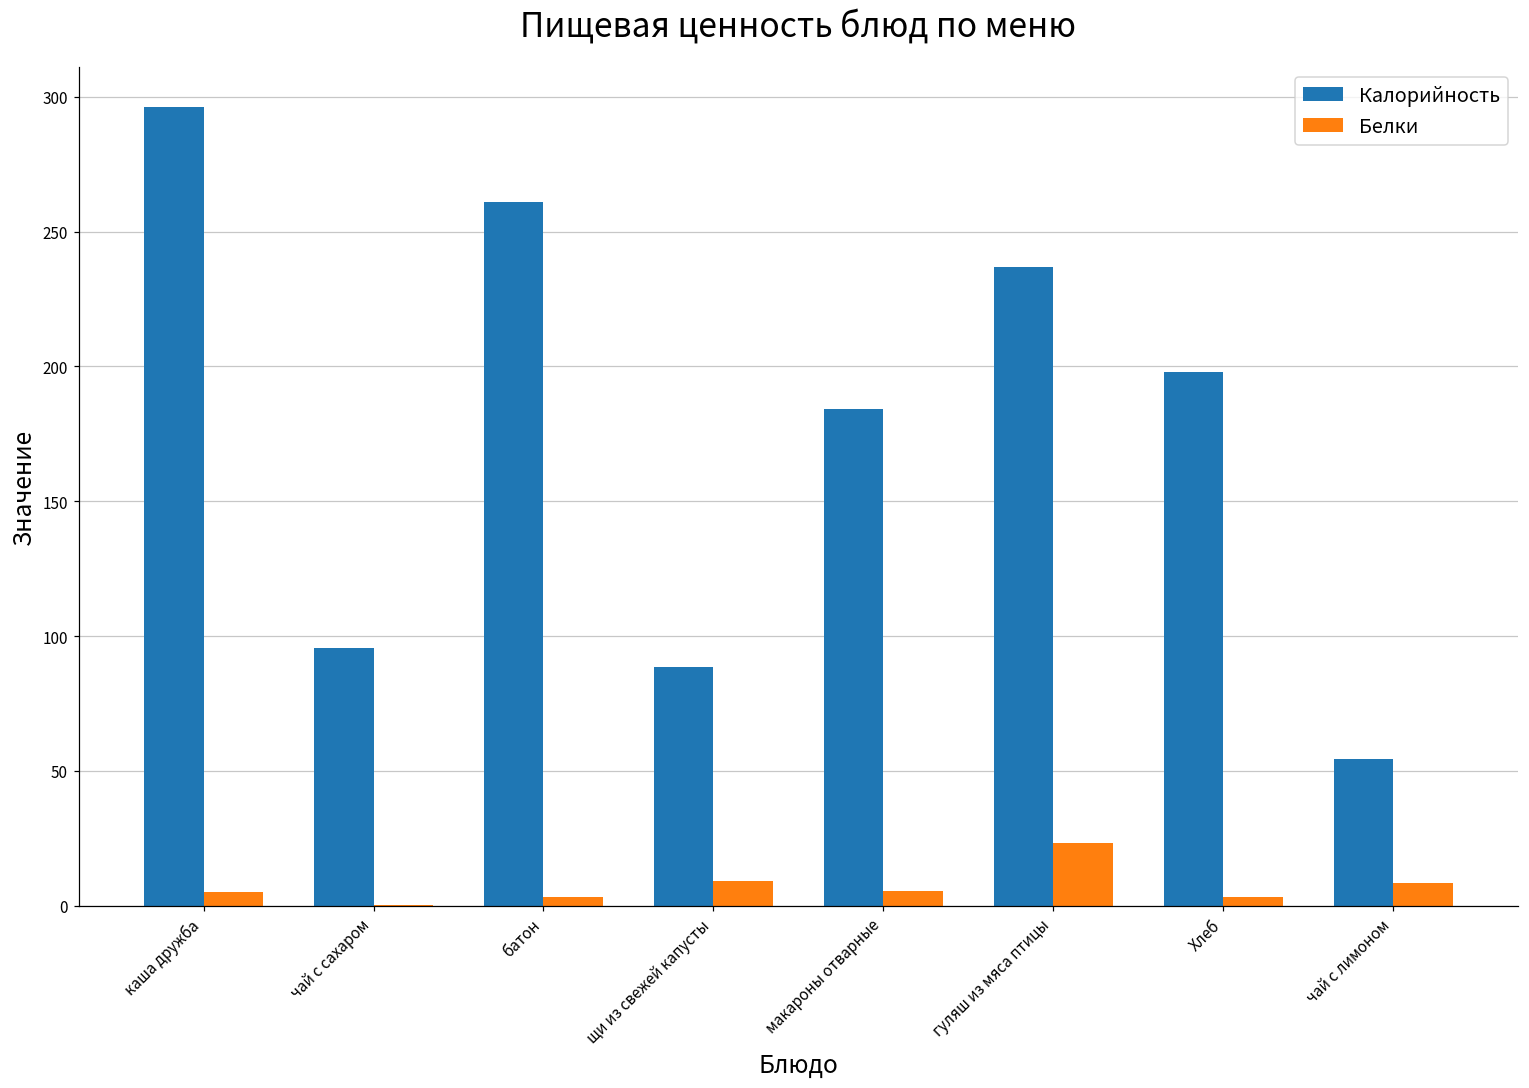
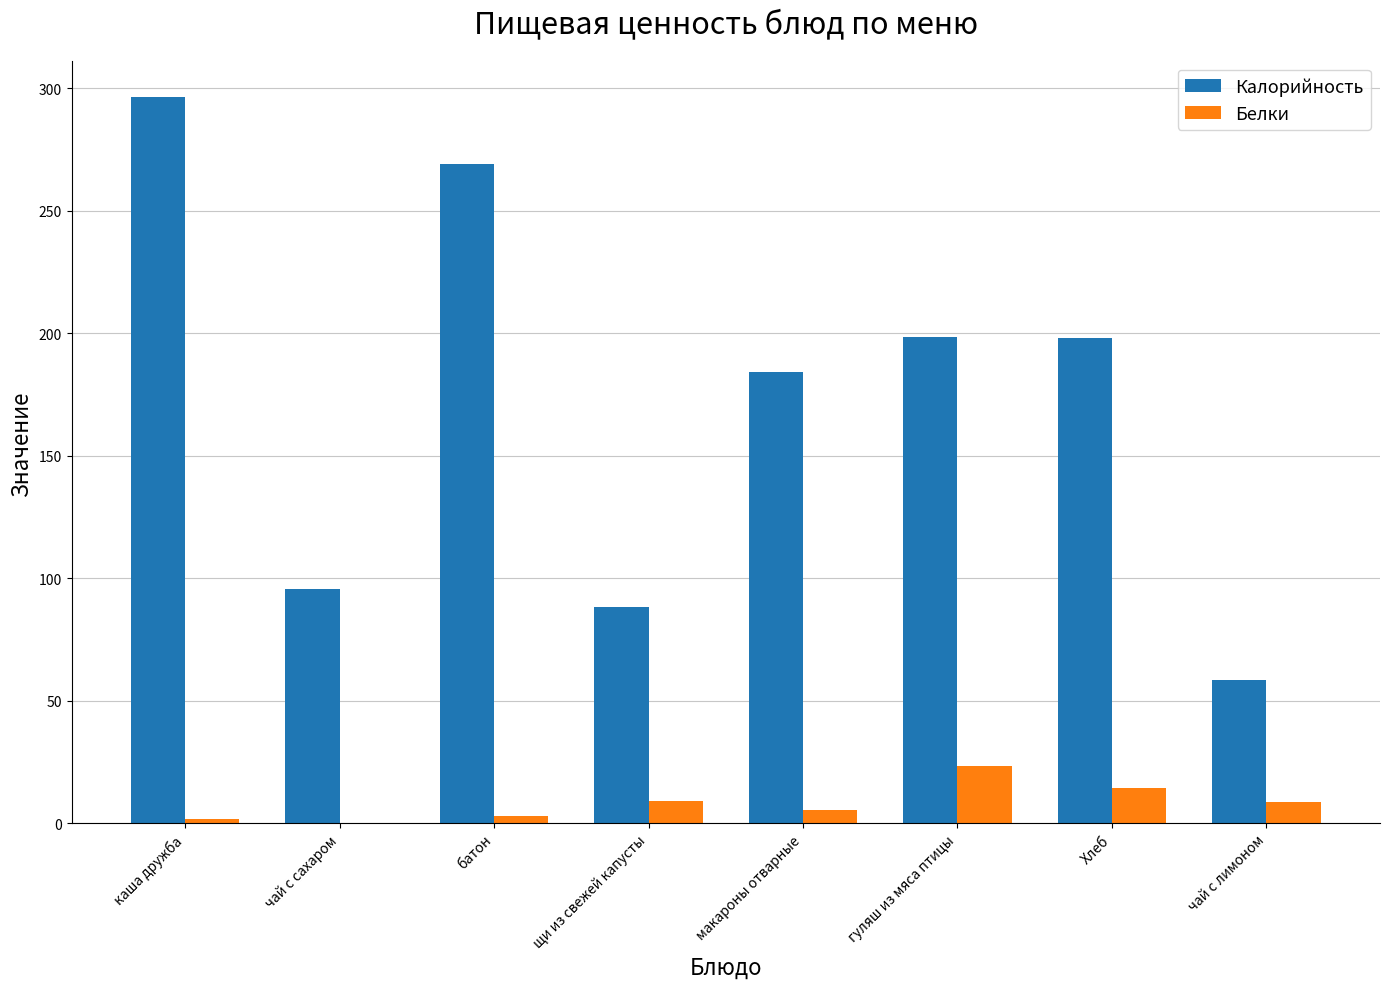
  {
    "Калорийность": {
      "каша дружба": 296,
      "чай с сахаром": 96,
-     "батон": 261,
+     "батон": 269,
      "щи из свежей капусты": 88,
      "макароны отварные": 184,
-     "гуляш из мяса птицы": 237,
+     "гуляш из мяса птицы": 198,
      "Хлеб": 198,
-     "чай с лимоном": 54
+     "чай с лимоном": 58
    },
    "Белки": {
-     "каша дружба": 5,
+     "каша дружба": 2,
      "батон": 3,
      "щи из свежей капусты": 9,
      "макароны отварные": 5,
      "гуляш из мяса птицы": 23,
-     "Хлеб": 3,
+     "Хлеб": 14,
      "чай с лимоном": 9
    }
  }
